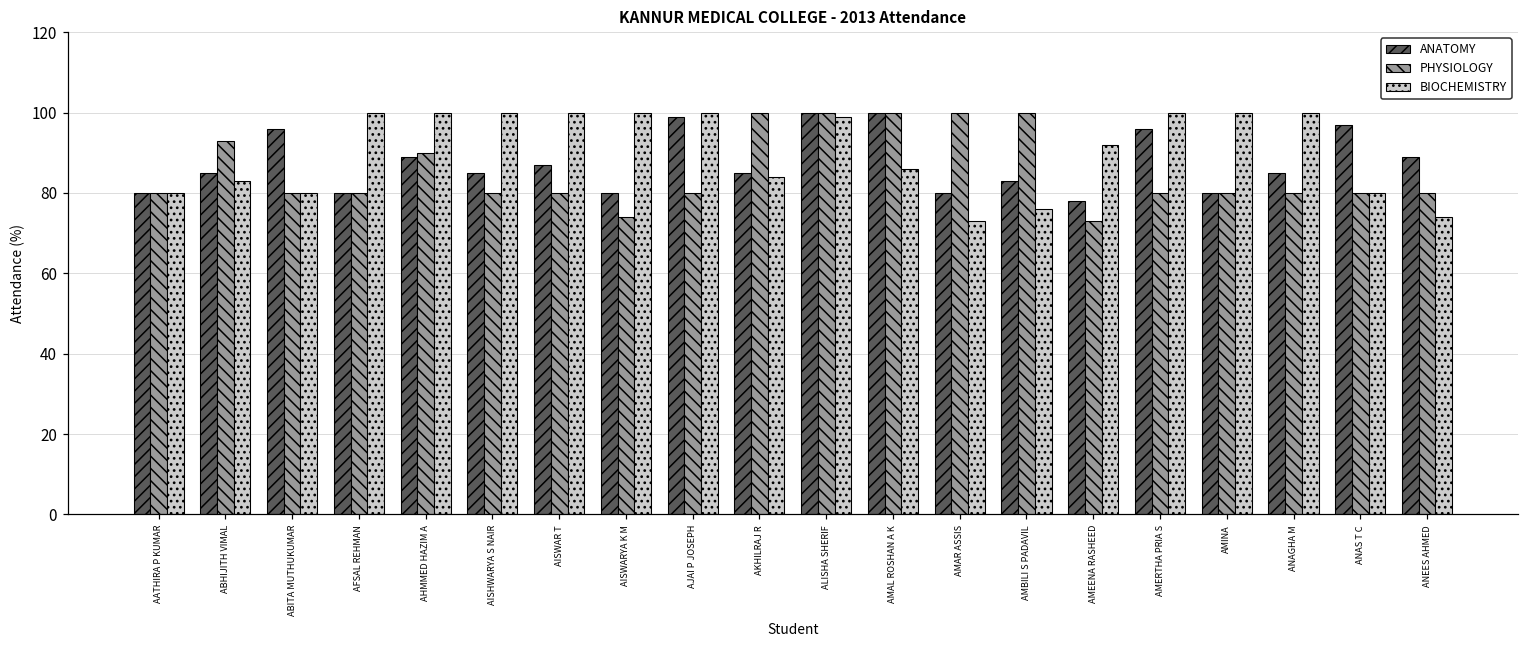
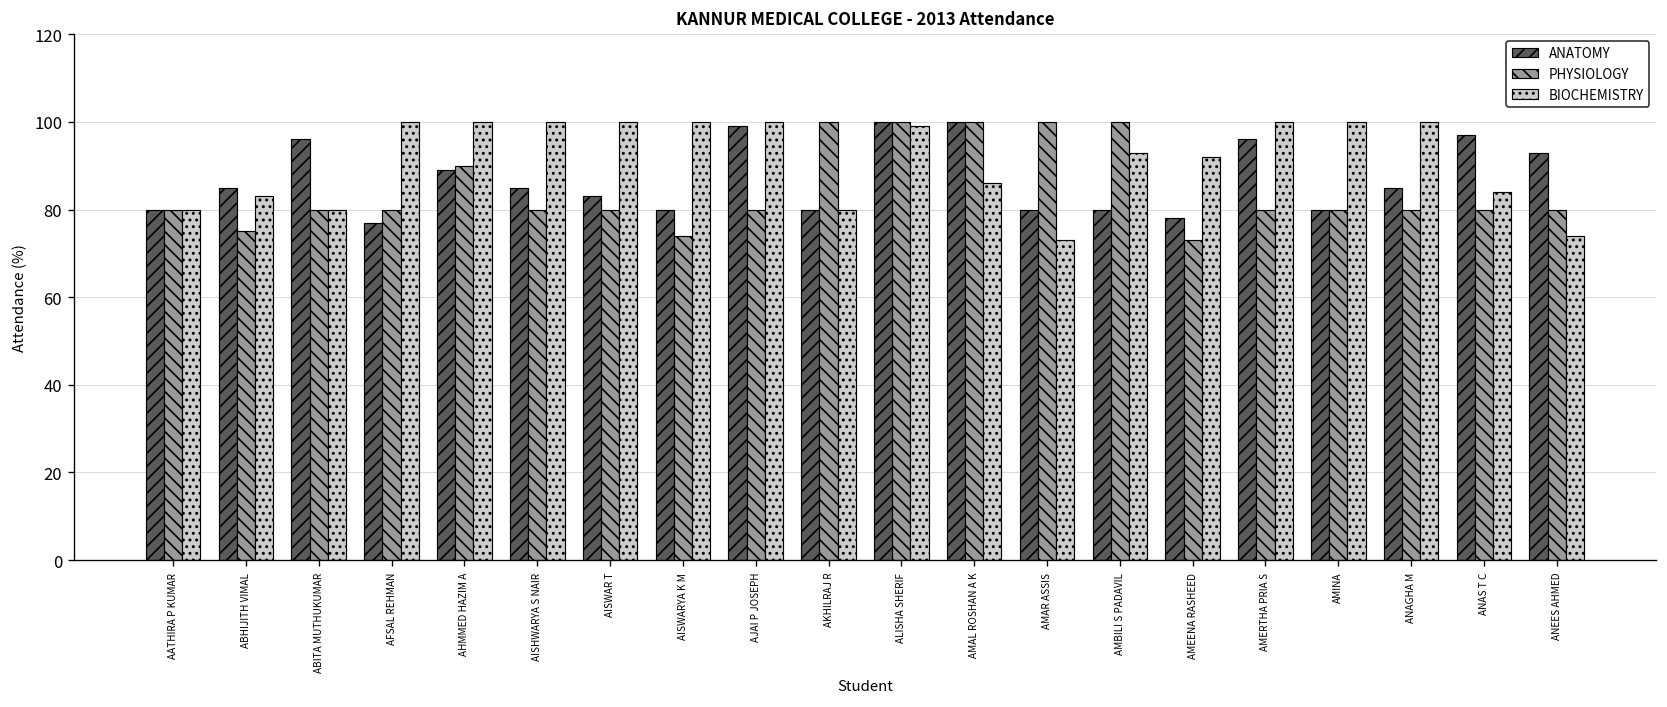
  {
    "ANATOMY": {
      "AATHIRA P KUMAR": 80,
      "ABHIJITH VIMAL": 85,
      "ABITA MUTHUKUMAR": 96,
-     "AFSAL REHMAN": 80,
+     "AFSAL REHMAN": 77,
      "AHMMED HAZIM A": 89,
      "AISHWARYA S NAIR": 85,
-     "AISWAR T": 87,
+     "AISWAR T": 83,
      "AISWARYA K M": 80,
      "AJAI P JOSEPH": 99,
-     "AKHILRAJ R": 85,
+     "AKHILRAJ R": 80,
      "ALISHA SHERIF": 100,
      "AMAL ROSHAN A K": 100,
      "AMAR ASSIS": 80,
-     "AMBILI S PADAVIL": 83,
+     "AMBILI S PADAVIL": 80,
      "AMEENA RASHEED": 78,
      "AMERTHA PRIA S": 96,
      "AMINA": 80,
      "ANAGHA M": 85,
      "ANAS T C": 97,
-     "ANEES AHMED": 89
+     "ANEES AHMED": 93
    },
    "PHYSIOLOGY": {
      "AATHIRA P KUMAR": 80,
-     "ABHIJITH VIMAL": 93,
+     "ABHIJITH VIMAL": 75,
      "ABITA MUTHUKUMAR": 80,
      "AFSAL REHMAN": 80,
      "AHMMED HAZIM A": 90,
      "AISHWARYA S NAIR": 80,
      "AISWAR T": 80,
      "AISWARYA K M": 74,
      "AJAI P JOSEPH": 80,
      "AKHILRAJ R": 100,
      "ALISHA SHERIF": 100,
      "AMAL ROSHAN A K": 100,
      "AMAR ASSIS": 100,
      "AMBILI S PADAVIL": 100,
      "AMEENA RASHEED": 73,
      "AMERTHA PRIA S": 80,
      "AMINA": 80,
      "ANAGHA M": 80,
      "ANAS T C": 80,
      "ANEES AHMED": 80
    },
    "BIOCHEMISTRY": {
      "AATHIRA P KUMAR": 80,
      "ABHIJITH VIMAL": 83,
      "ABITA MUTHUKUMAR": 80,
      "AFSAL REHMAN": 100,
      "AHMMED HAZIM A": 100,
      "AISHWARYA S NAIR": 100,
      "AISWAR T": 100,
      "AISWARYA K M": 100,
      "AJAI P JOSEPH": 100,
-     "AKHILRAJ R": 84,
+     "AKHILRAJ R": 80,
      "ALISHA SHERIF": 99,
      "AMAL ROSHAN A K": 86,
      "AMAR ASSIS": 73,
-     "AMBILI S PADAVIL": 76,
+     "AMBILI S PADAVIL": 93,
      "AMEENA RASHEED": 92,
      "AMERTHA PRIA S": 100,
      "AMINA": 100,
      "ANAGHA M": 100,
-     "ANAS T C": 80,
+     "ANAS T C": 84,
      "ANEES AHMED": 74
    }
  }
